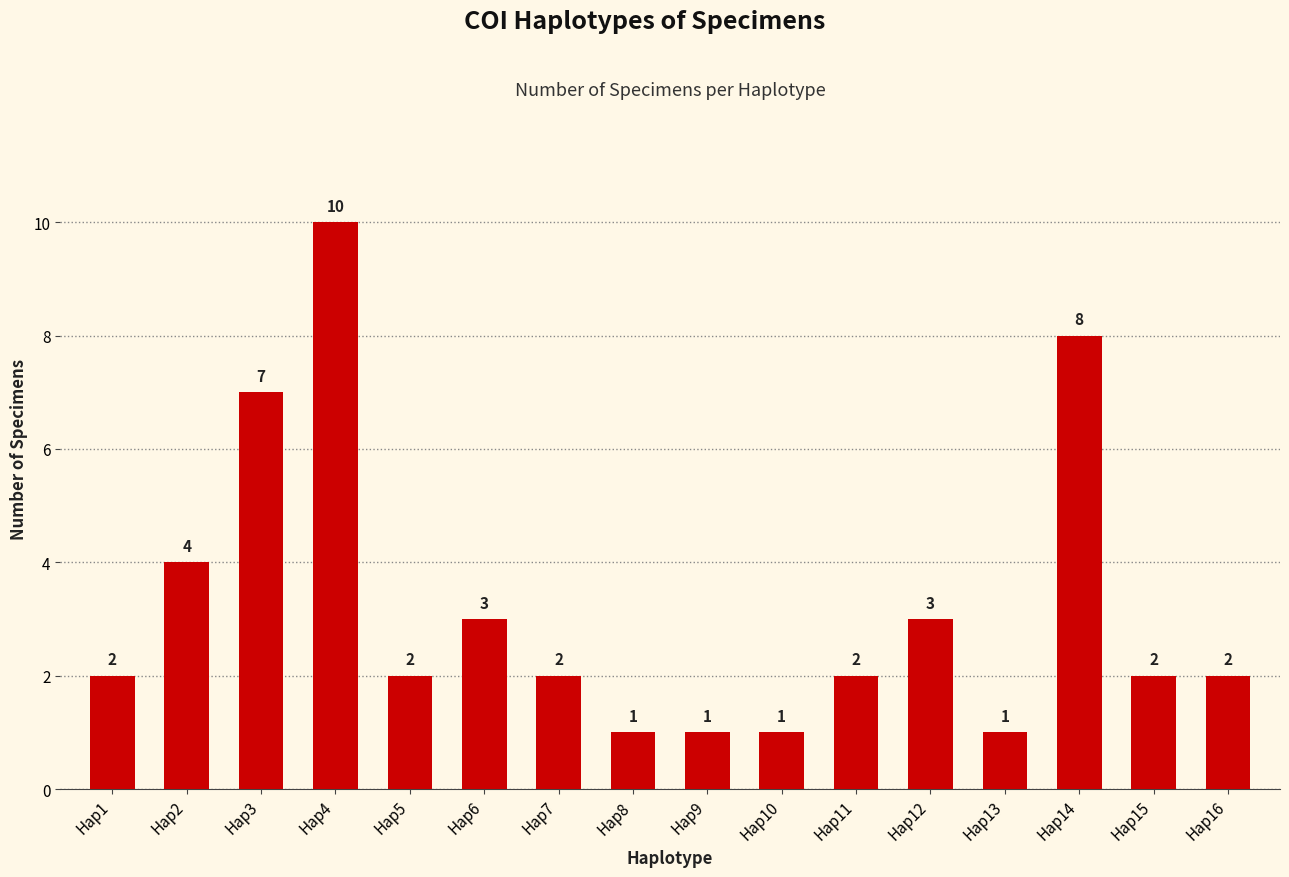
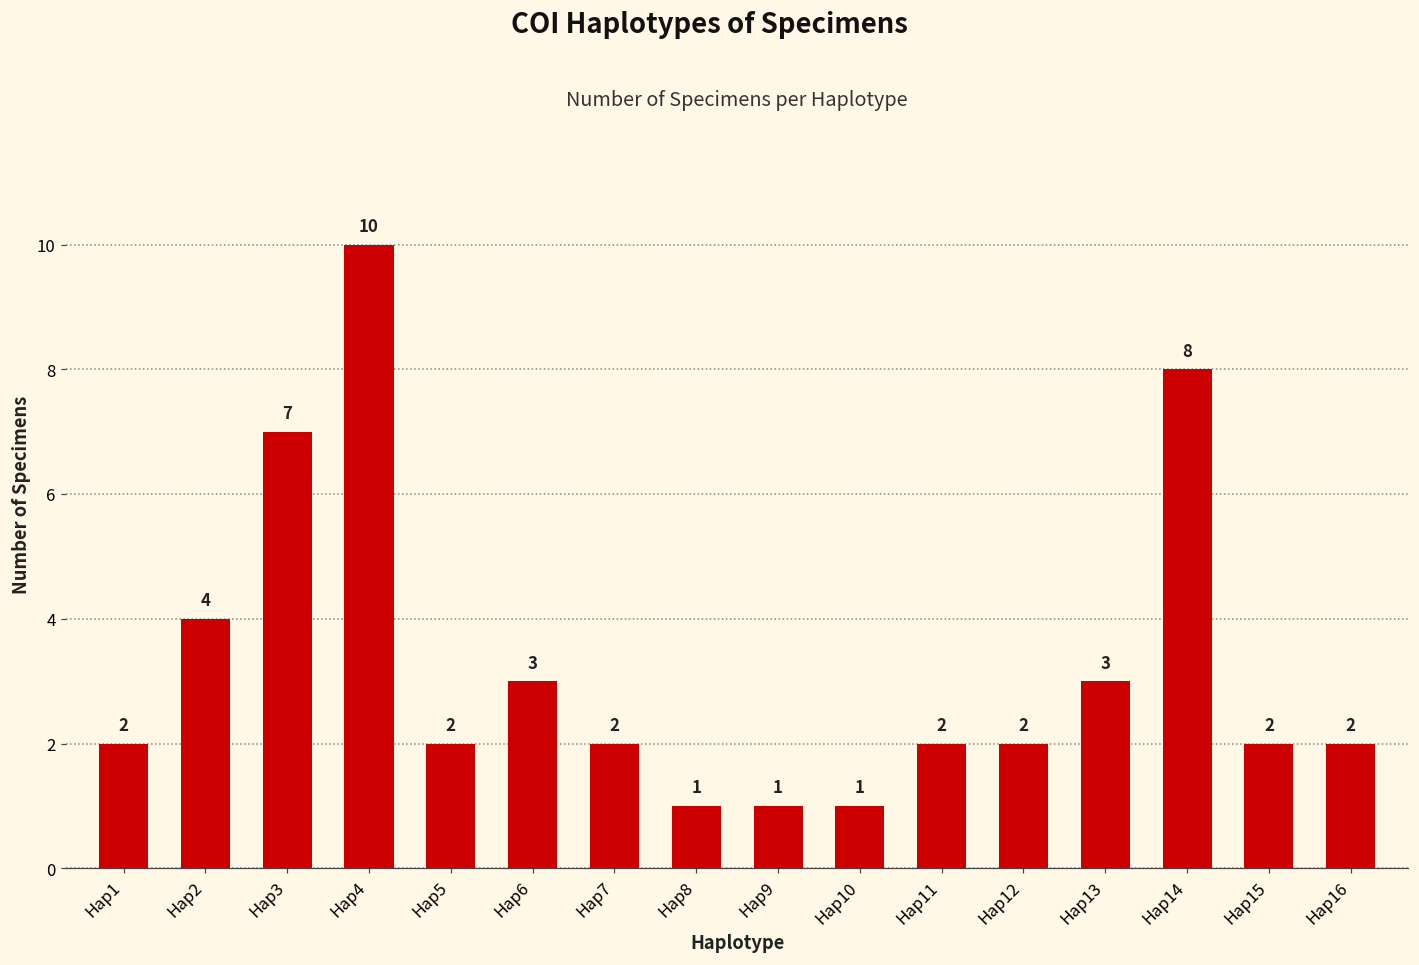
  {
    "Hap1": 2,
    "Hap2": 4,
    "Hap3": 7,
    "Hap4": 10,
    "Hap5": 2,
    "Hap6": 3,
    "Hap7": 2,
    "Hap8": 1,
    "Hap9": 1,
    "Hap10": 1,
    "Hap11": 2,
-   "Hap12": 3,
-   "Hap13": 1,
+   "Hap12": 2,
+   "Hap13": 3,
    "Hap14": 8,
    "Hap15": 2,
    "Hap16": 2
  }
